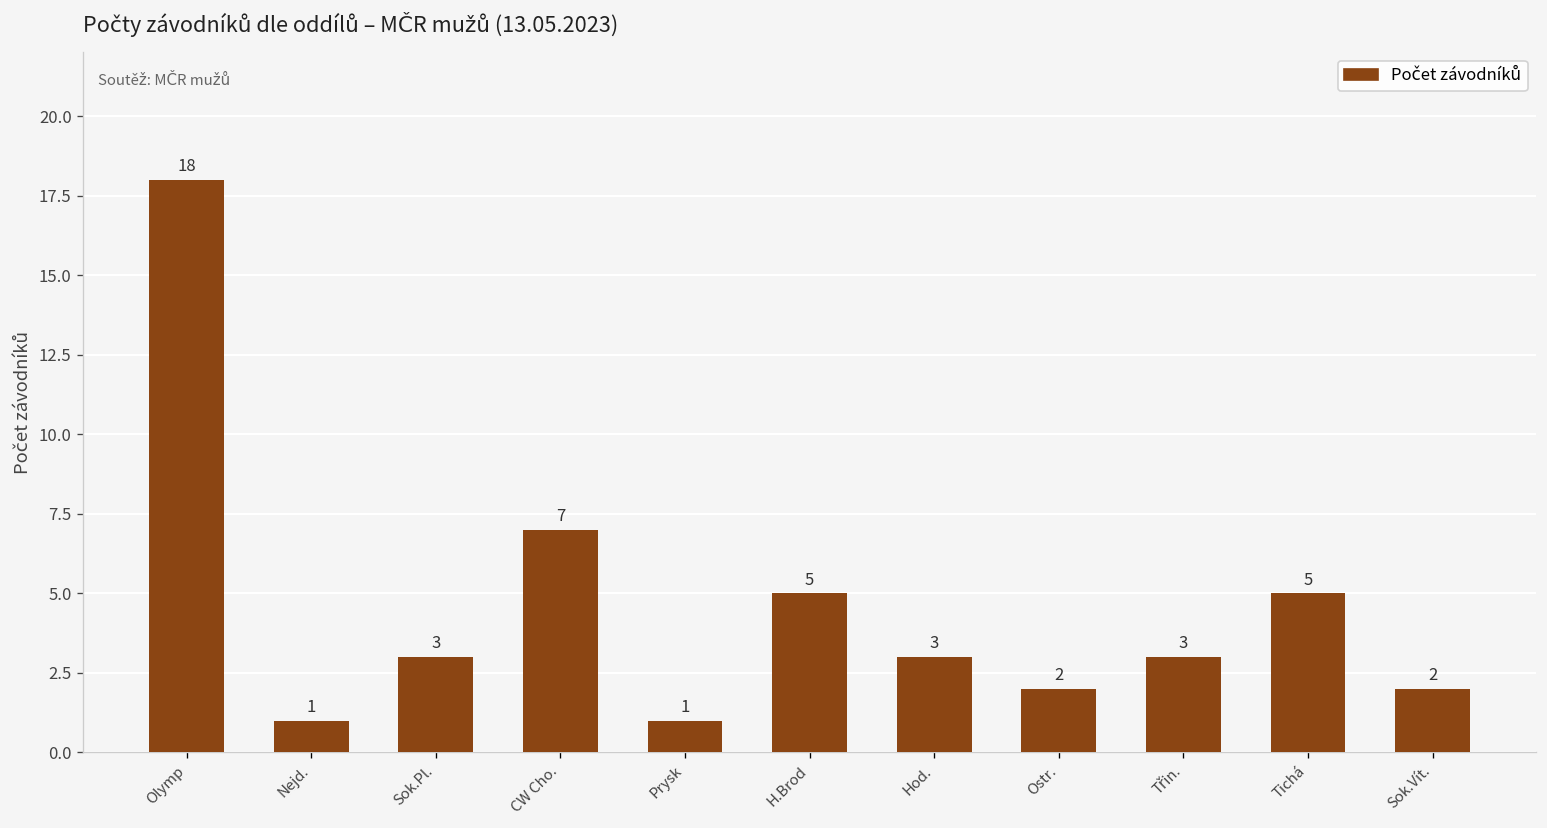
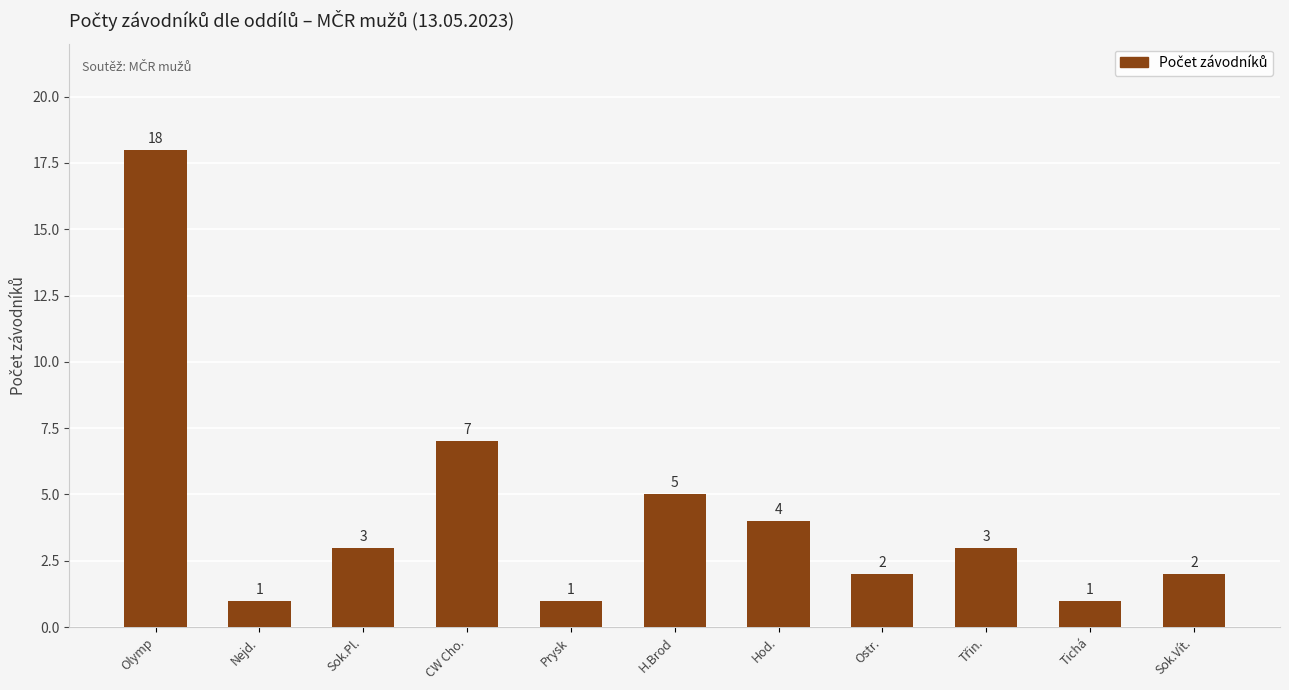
  {
    "Olymp": 18,
    "Nejd.": 1,
    "Sok.Pl.": 3,
    "CW Cho.": 7,
    "Prysk": 1,
    "H.Brod": 5,
-   "Hod.": 3,
+   "Hod.": 4,
    "Ostr.": 2,
    "Třin.": 3,
-   "Tichá": 5,
+   "Tichá": 1,
    "Sok.Vít.": 2
  }
